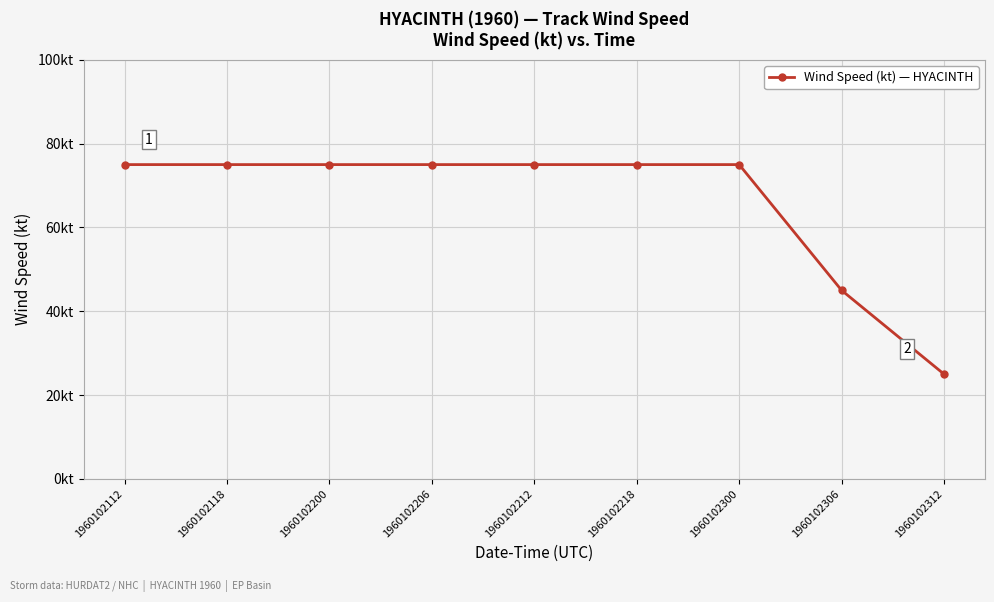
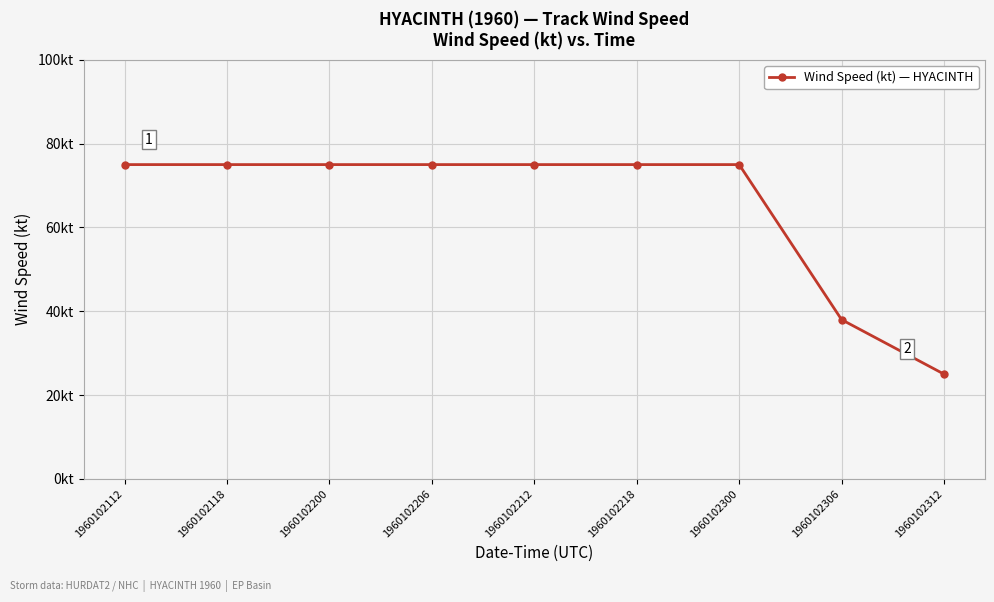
  {
    "1960102112": "75kt",
    "1960102118": "75kt",
    "1960102200": "75kt",
    "1960102206": "75kt",
    "1960102212": "75kt",
    "1960102218": "75kt",
    "1960102300": "75kt",
-   "1960102306": "45kt",
+   "1960102306": "38kt",
    "1960102312": "25kt"
  }
